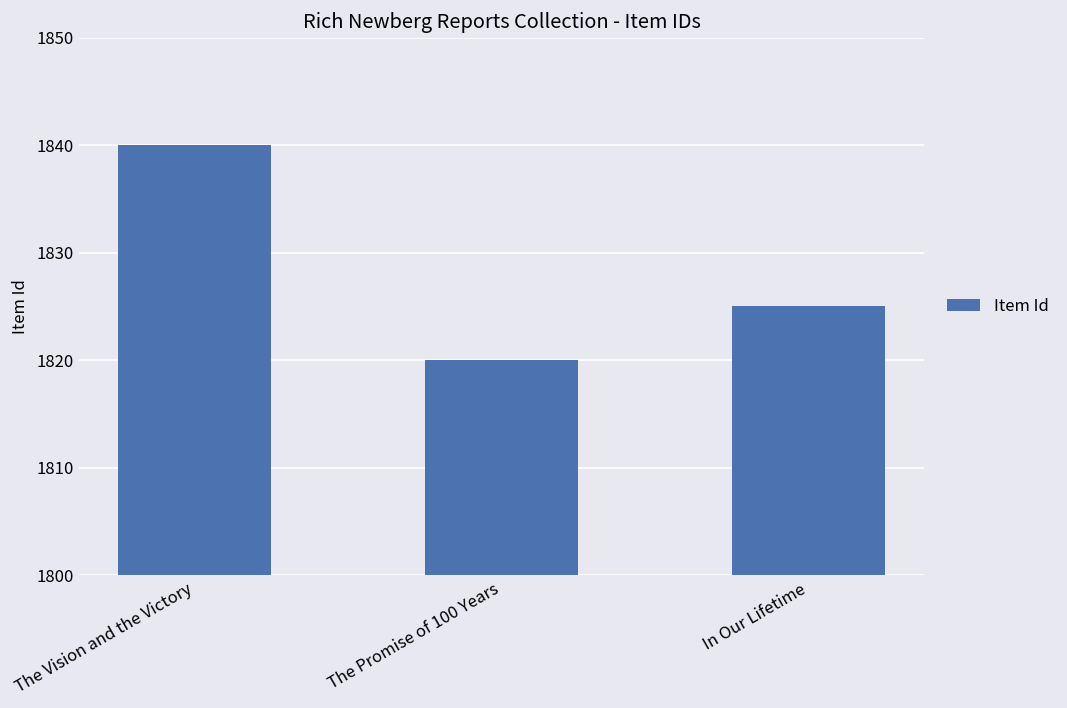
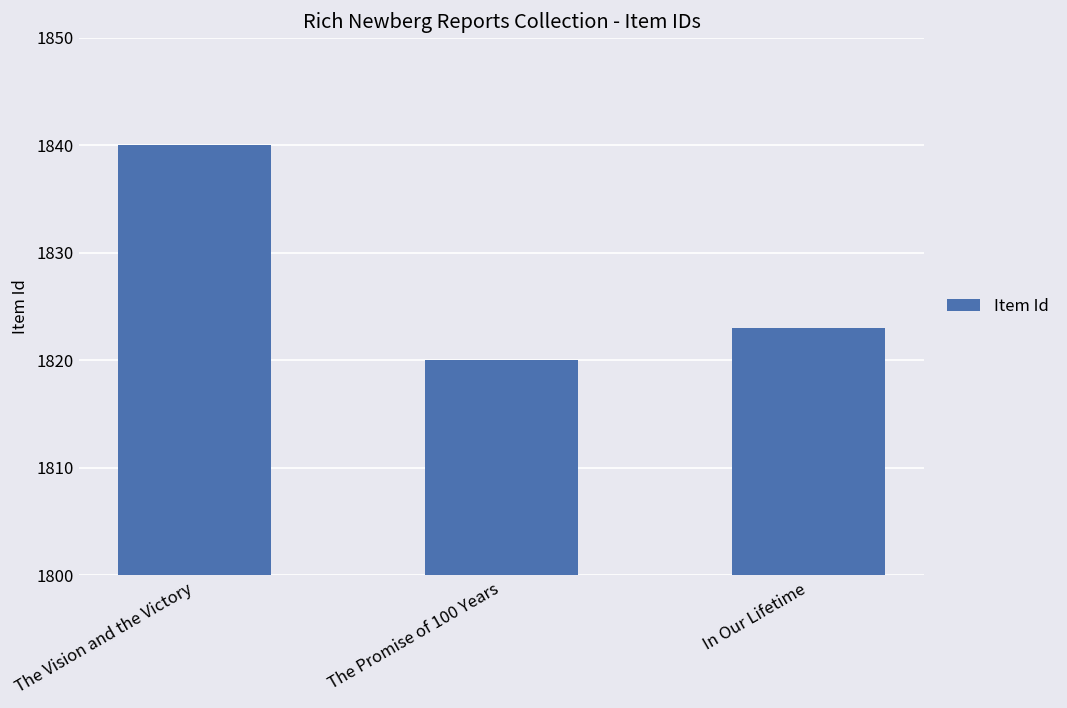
  {
    "The Vision and the Victory": 1840,
    "The Promise of 100 Years": 1820,
-   "In Our Lifetime": 1825
+   "In Our Lifetime": 1823
  }
